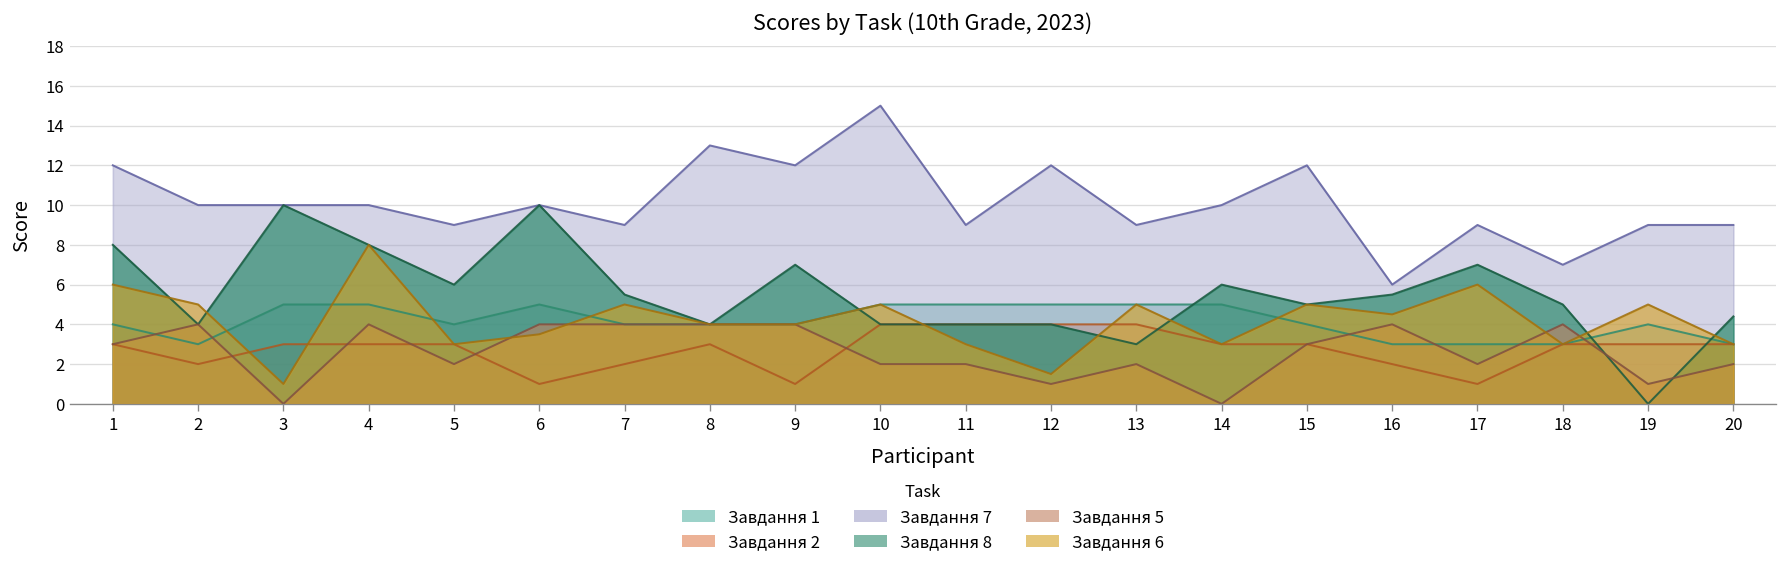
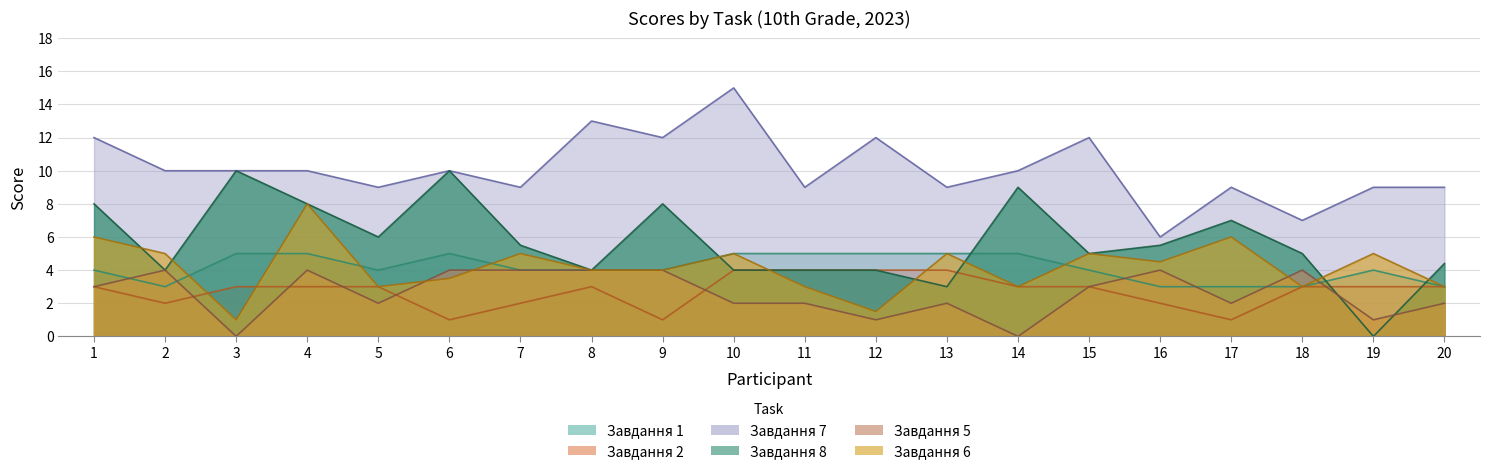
  {
    "Завдання 8": {
      "1": 8,
      "5": 6,
      "7": 5.5,
-     "9": 7,
+     "9": 8,
      "13": 3,
-     "14": 6,
+     "14": 9,
      "16": 5.5,
      "17": 7,
      "18": 5,
      "19": 0,
      "20": 4.4
    }
  }
